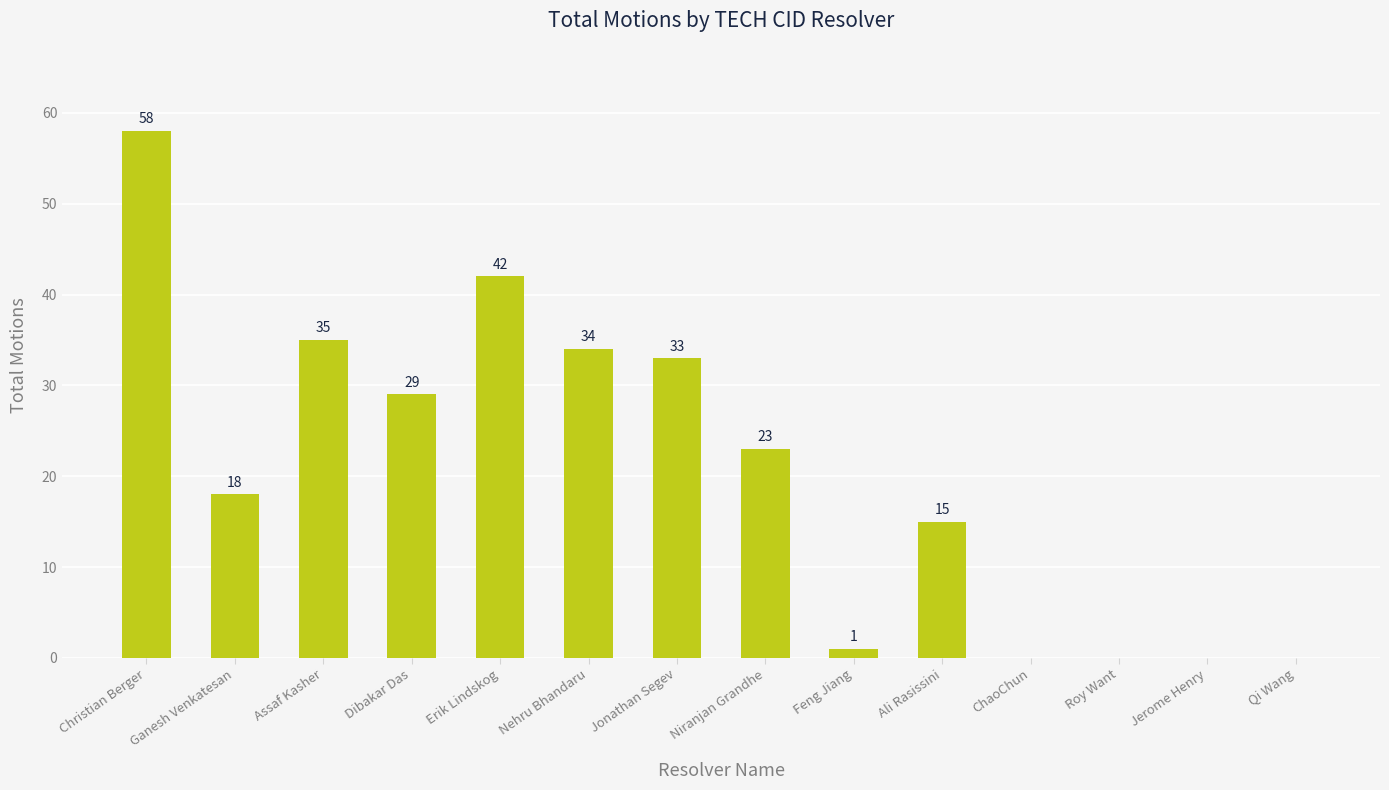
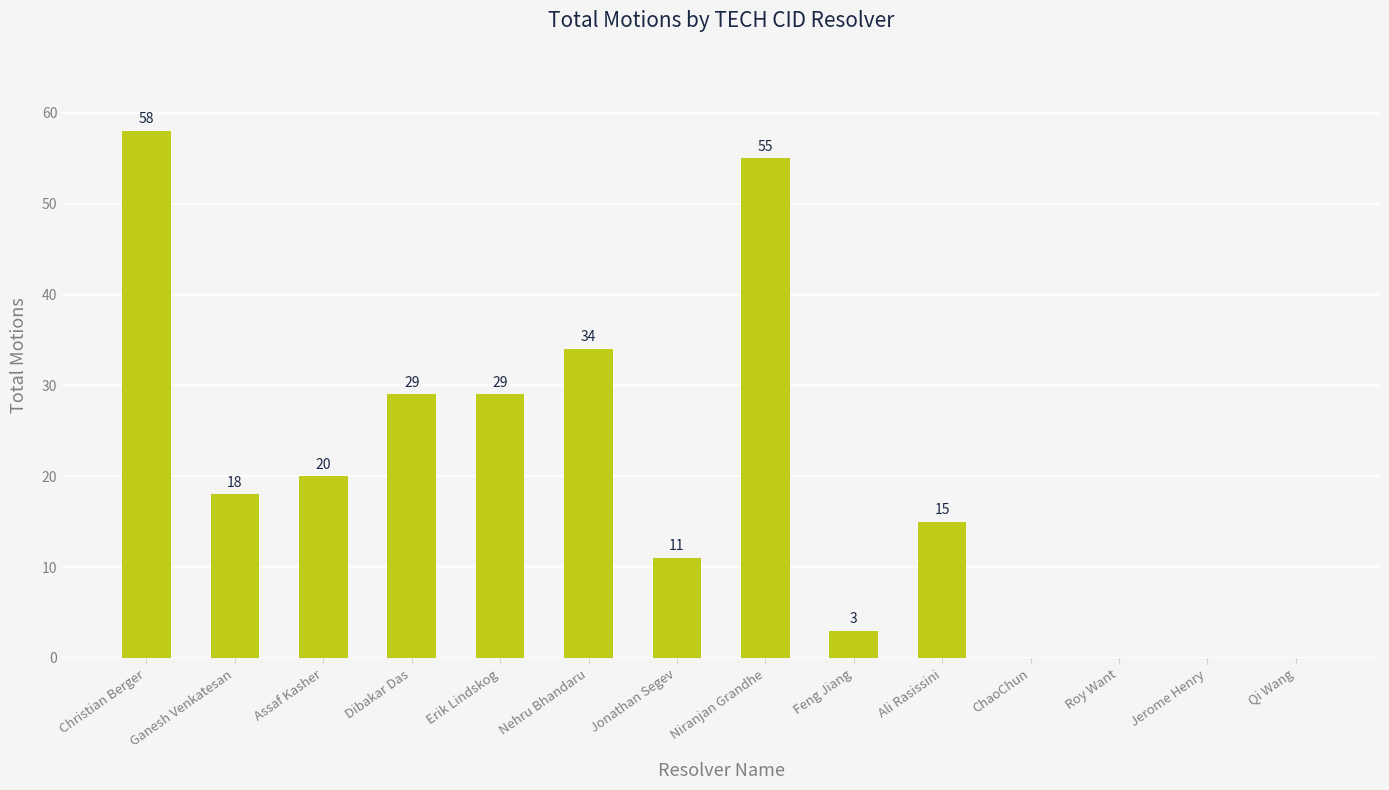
  {
    "Christian Berger": 58,
    "Ganesh Venkatesan": 18,
-   "Assaf Kasher": 35,
+   "Assaf Kasher": 20,
    "Dibakar Das": 29,
-   "Erik Lindskog": 42,
+   "Erik Lindskog": 29,
    "Nehru Bhandaru": 34,
-   "Jonathan Segev": 33,
-   "Niranjan Grandhe": 23,
-   "Feng Jiang": 1,
+   "Jonathan Segev": 11,
+   "Niranjan Grandhe": 55,
+   "Feng Jiang": 3,
    "Ali Rasissini": 15
  }
